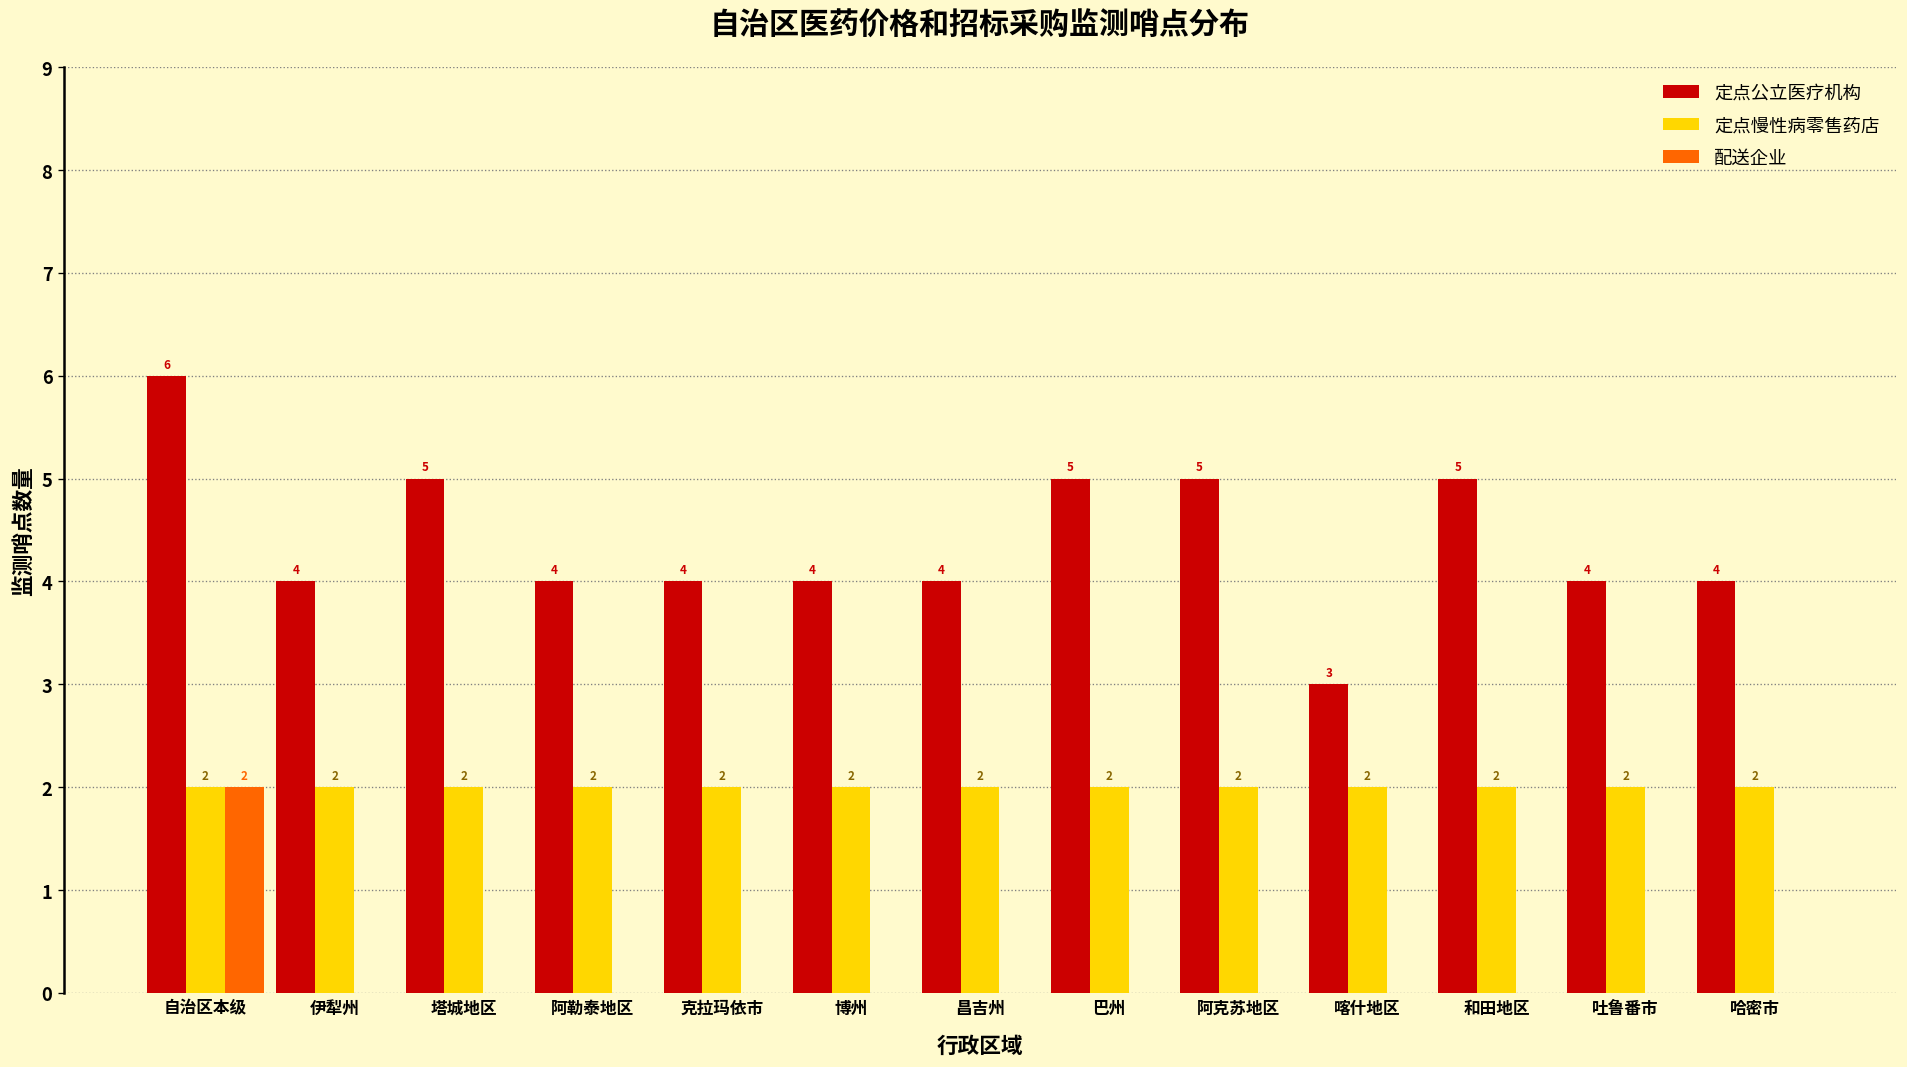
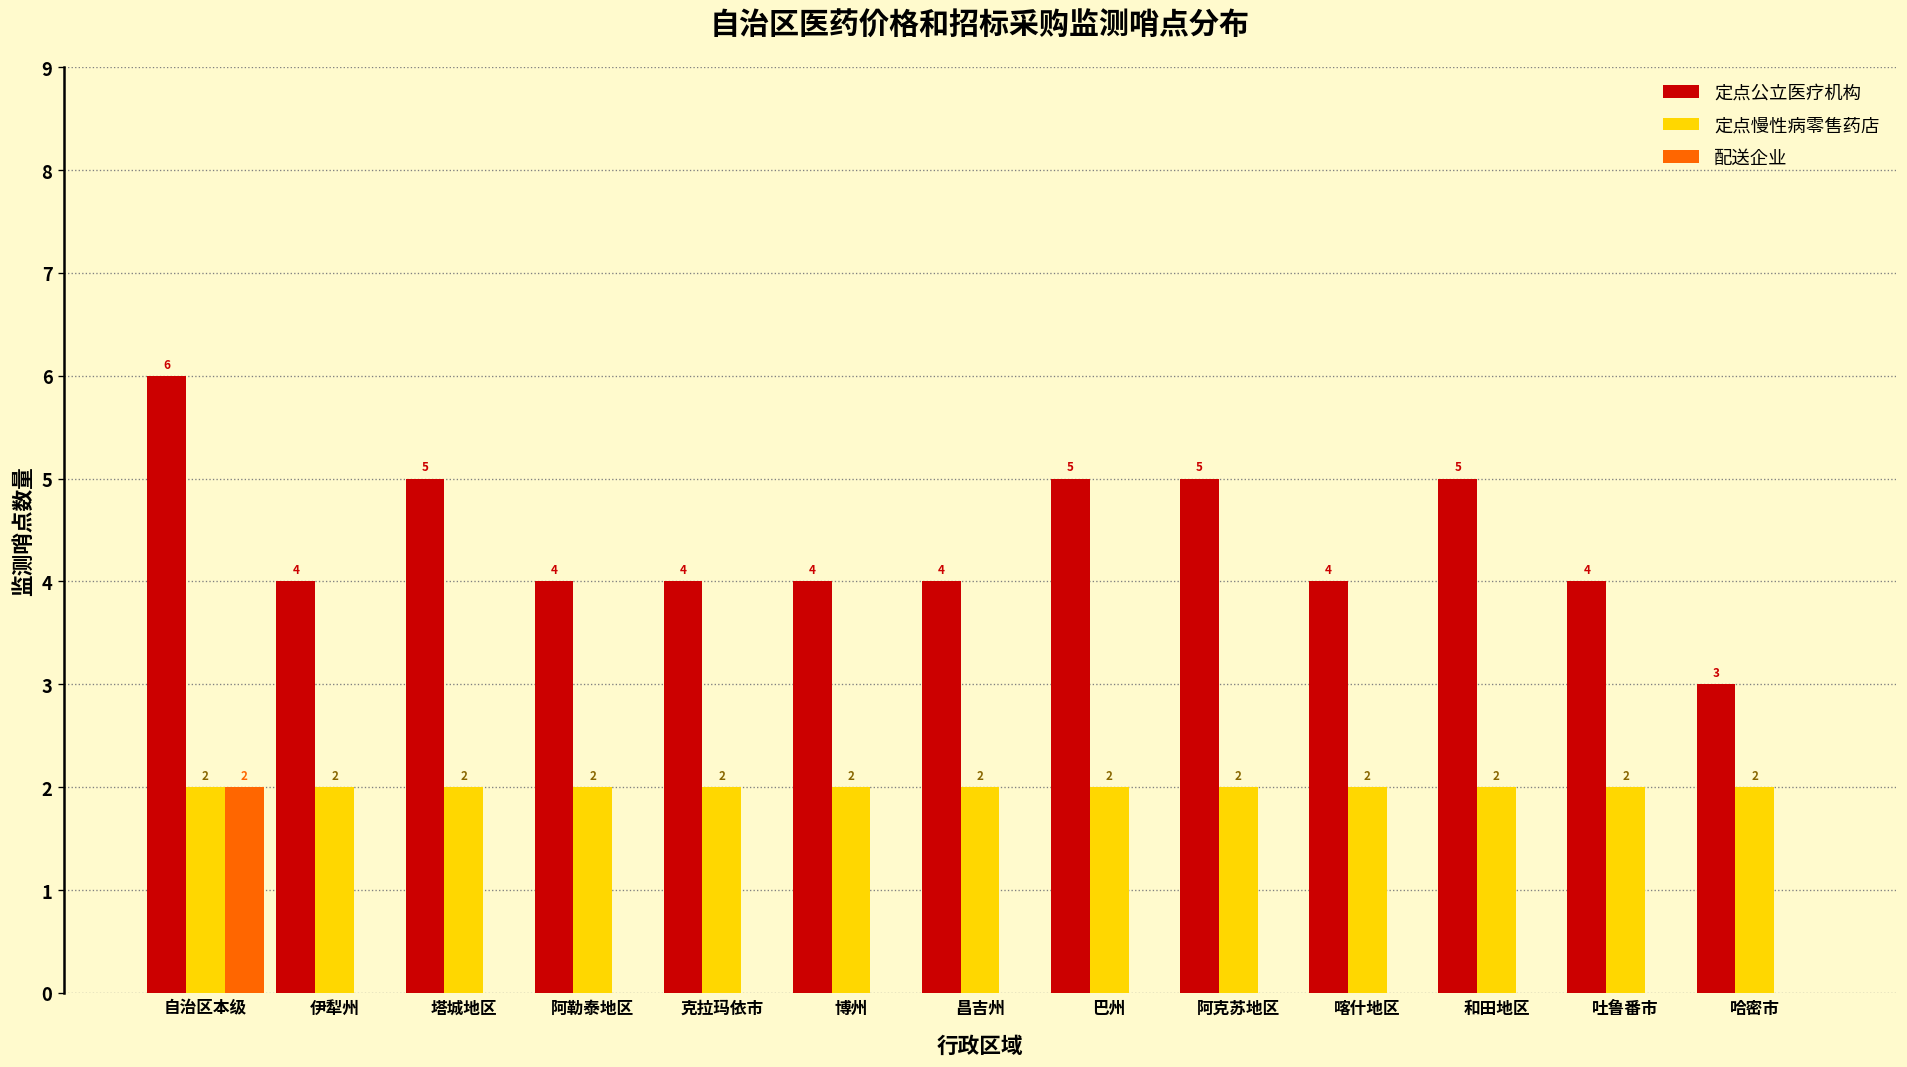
  {
    "定点公立医疗机构": {
      "自治区本级": 6,
      "伊犁州": 4,
      "塔城地区": 5,
      "阿勒泰地区": 4,
      "克拉玛依市": 4,
      "博州": 4,
      "昌吉州": 4,
      "巴州": 5,
      "阿克苏地区": 5,
-     "喀什地区": 3,
+     "喀什地区": 4,
      "和田地区": 5,
      "吐鲁番市": 4,
-     "哈密市": 4
+     "哈密市": 3
    },
    "定点慢性病零售药店": {
      "自治区本级": 2,
      "伊犁州": 2,
      "塔城地区": 2,
      "阿勒泰地区": 2,
      "克拉玛依市": 2,
      "博州": 2,
      "昌吉州": 2,
      "巴州": 2,
      "阿克苏地区": 2,
      "喀什地区": 2,
      "和田地区": 2,
      "吐鲁番市": 2,
      "哈密市": 2
    },
    "配送企业": {
      "自治区本级": 2
    }
  }
